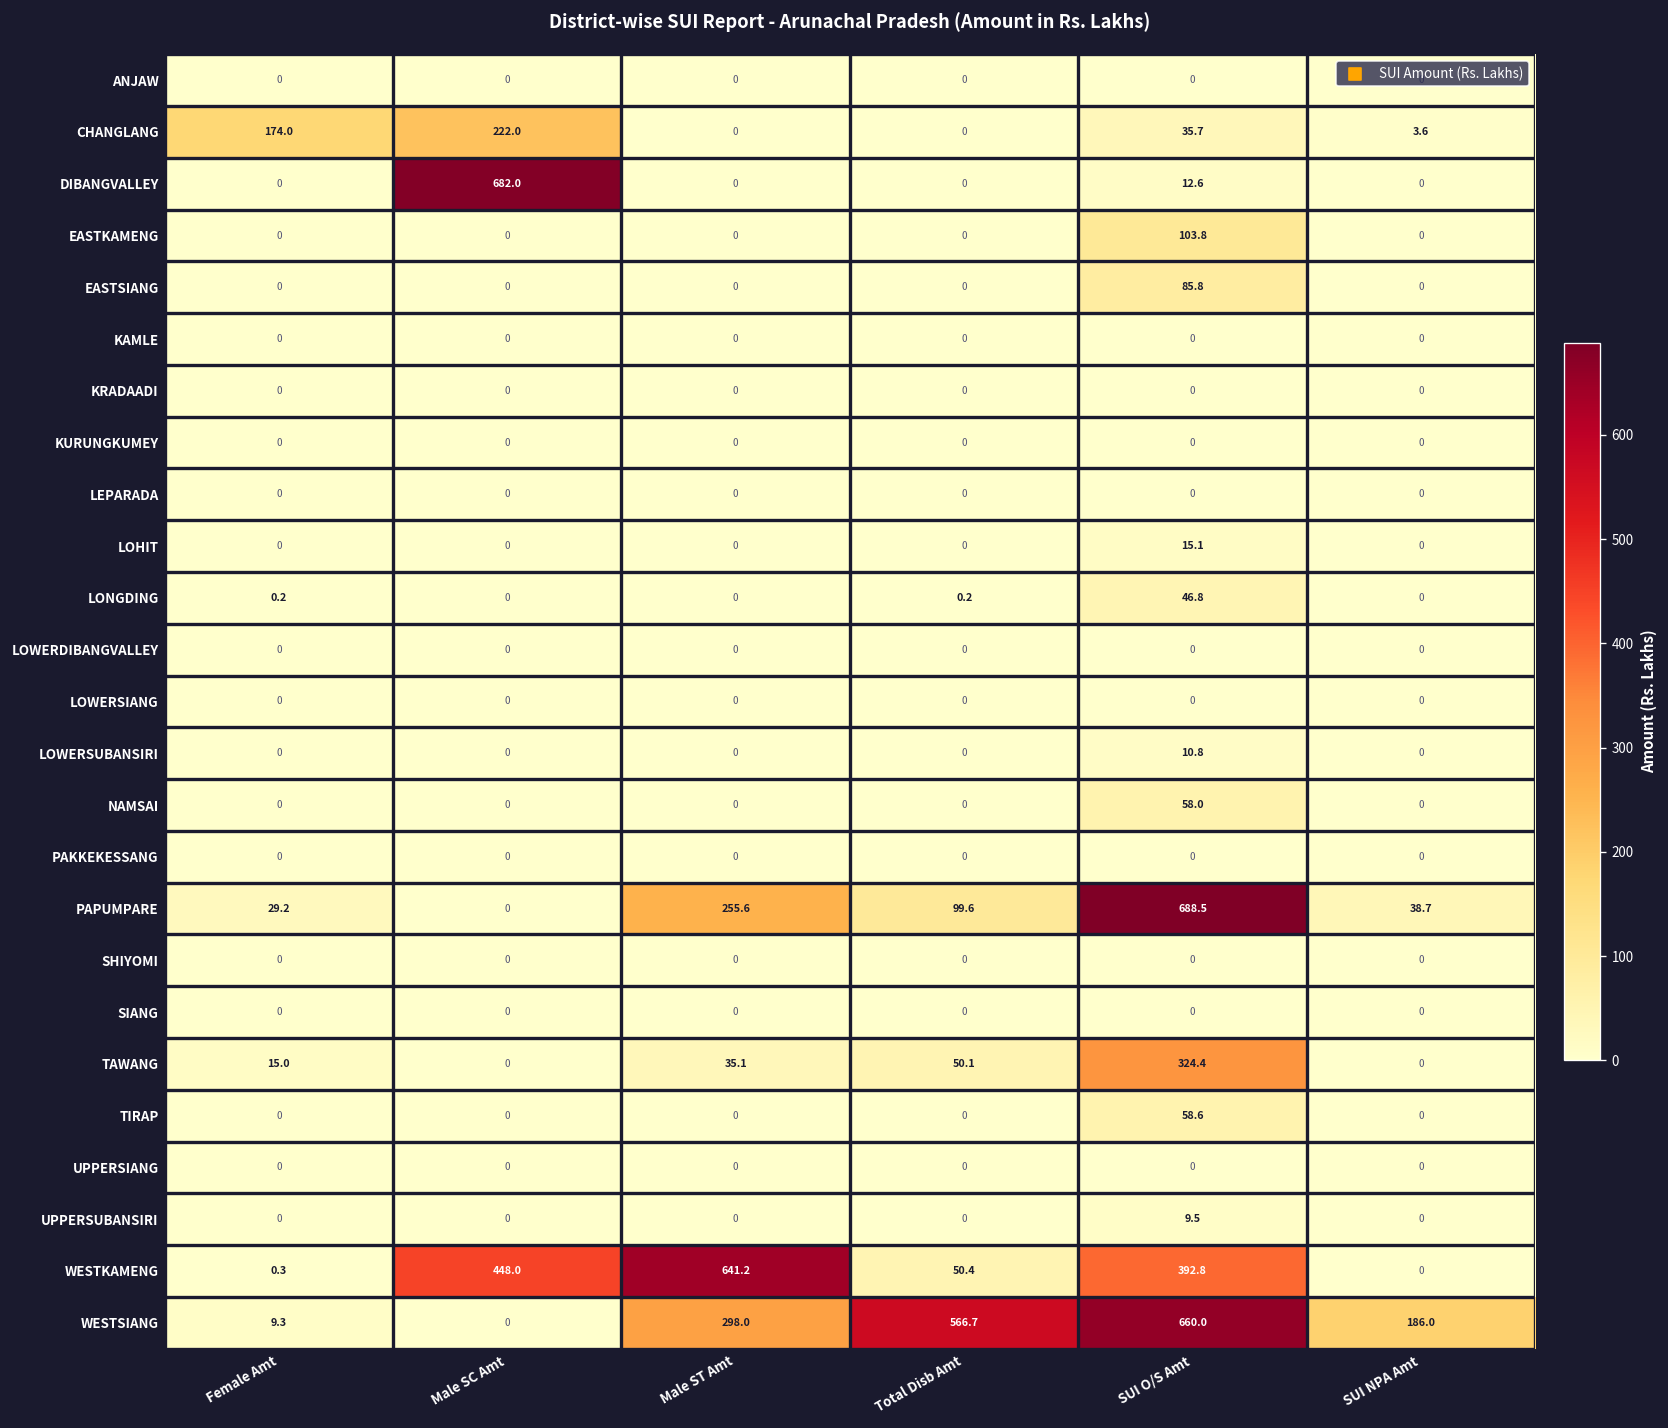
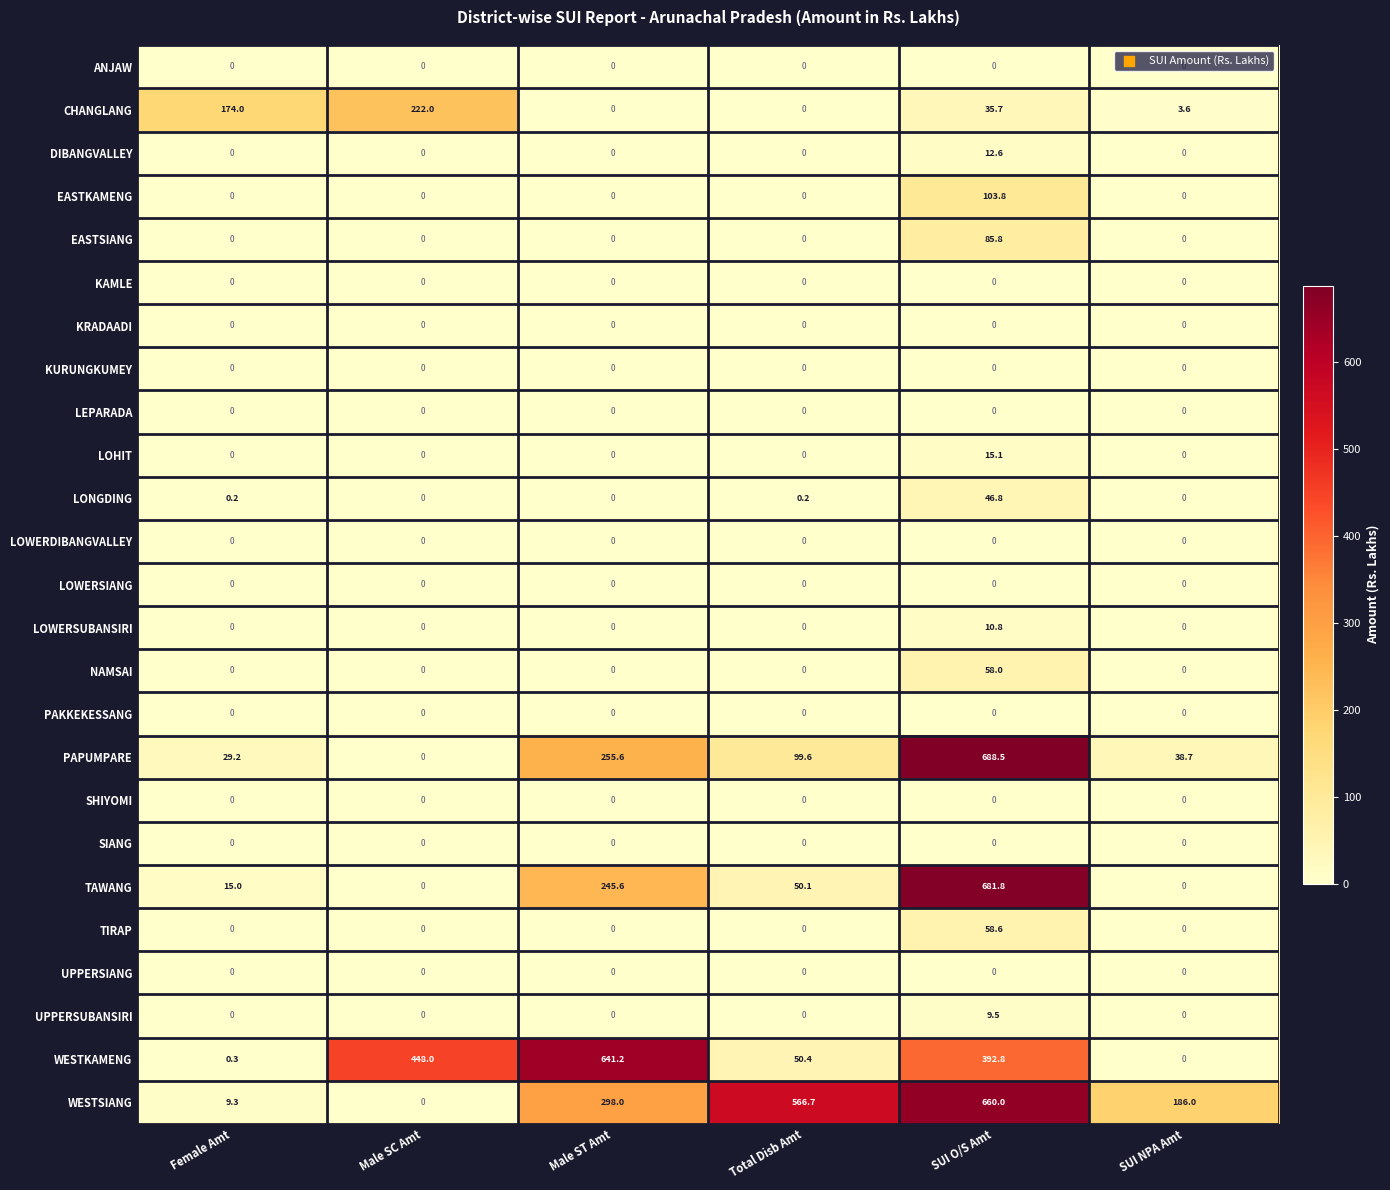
  {
    "ANJAW": {
      "Female Amt": 0,
      "Male SC Amt": 0,
      "Male ST Amt": 0,
      "Total Disb Amt": 0,
      "SUI O/S Amt": 0
    },
    "CHANGLANG": {
      "Female Amt": 174.0,
      "Male SC Amt": 222.0,
      "Male ST Amt": 0,
      "Total Disb Amt": 0,
      "SUI O/S Amt": 35.7,
      "SUI NPA Amt": 3.6
    },
    "DIBANGVALLEY": {
      "Female Amt": 0,
-     "Male SC Amt": 682.0,
+     "Male SC Amt": 0,
      "Male ST Amt": 0,
      "Total Disb Amt": 0,
      "SUI O/S Amt": 12.6,
      "SUI NPA Amt": 0
    },
    "EASTKAMENG": {
      "Female Amt": 0,
      "Male SC Amt": 0,
      "Male ST Amt": 0,
      "Total Disb Amt": 0,
      "SUI O/S Amt": 103.8,
      "SUI NPA Amt": 0
    },
    "EASTSIANG": {
      "Female Amt": 0,
      "Male SC Amt": 0,
      "Male ST Amt": 0,
      "Total Disb Amt": 0,
      "SUI O/S Amt": 85.8,
      "SUI NPA Amt": 0
    },
    "KAMLE": {
      "Female Amt": 0,
      "Male SC Amt": 0,
      "Male ST Amt": 0,
      "Total Disb Amt": 0,
      "SUI O/S Amt": 0,
      "SUI NPA Amt": 0
    },
    "KRADAADI": {
      "Female Amt": 0,
      "Male SC Amt": 0,
      "Male ST Amt": 0,
      "Total Disb Amt": 0,
      "SUI O/S Amt": 0,
      "SUI NPA Amt": 0
    },
    "KURUNGKUMEY": {
      "Female Amt": 0,
      "Male SC Amt": 0,
      "Male ST Amt": 0,
      "Total Disb Amt": 0,
      "SUI O/S Amt": 0,
      "SUI NPA Amt": 0
    },
    "LEPARADA": {
      "Female Amt": 0,
      "Male SC Amt": 0,
      "Male ST Amt": 0,
      "Total Disb Amt": 0,
      "SUI O/S Amt": 0,
      "SUI NPA Amt": 0
    },
    "LOHIT": {
      "Female Amt": 0,
      "Male SC Amt": 0,
      "Male ST Amt": 0,
      "Total Disb Amt": 0,
      "SUI O/S Amt": 15.1,
      "SUI NPA Amt": 0
    },
    "LONGDING": {
      "Female Amt": 0.2,
      "Male SC Amt": 0,
      "Male ST Amt": 0,
      "Total Disb Amt": 0.2,
      "SUI O/S Amt": 46.8,
      "SUI NPA Amt": 0
    },
    "LOWERDIBANGVALLEY": {
      "Female Amt": 0,
      "Male SC Amt": 0,
      "Male ST Amt": 0,
      "Total Disb Amt": 0,
      "SUI O/S Amt": 0,
      "SUI NPA Amt": 0
    },
    "LOWERSIANG": {
      "Female Amt": 0,
      "Male SC Amt": 0,
      "Male ST Amt": 0,
      "Total Disb Amt": 0,
      "SUI O/S Amt": 0,
      "SUI NPA Amt": 0
    },
    "LOWERSUBANSIRI": {
      "Female Amt": 0,
      "Male SC Amt": 0,
      "Male ST Amt": 0,
      "Total Disb Amt": 0,
      "SUI O/S Amt": 10.8,
      "SUI NPA Amt": 0
    },
    "NAMSAI": {
      "Female Amt": 0,
      "Male SC Amt": 0,
      "Male ST Amt": 0,
      "Total Disb Amt": 0,
      "SUI O/S Amt": 58.0,
      "SUI NPA Amt": 0
    },
    "PAKKEKESSANG": {
      "Female Amt": 0,
      "Male SC Amt": 0,
      "Male ST Amt": 0,
      "Total Disb Amt": 0,
      "SUI O/S Amt": 0,
      "SUI NPA Amt": 0
    },
    "PAPUMPARE": {
      "Female Amt": 29.2,
      "Male SC Amt": 0,
      "Male ST Amt": 255.6,
      "Total Disb Amt": 99.6,
      "SUI O/S Amt": 688.5,
      "SUI NPA Amt": 38.7
    },
    "SHIYOMI": {
      "Female Amt": 0,
      "Male SC Amt": 0,
      "Male ST Amt": 0,
      "Total Disb Amt": 0,
      "SUI O/S Amt": 0,
      "SUI NPA Amt": 0
    },
    "SIANG": {
      "Female Amt": 0,
      "Male SC Amt": 0,
      "Male ST Amt": 0,
      "Total Disb Amt": 0,
      "SUI O/S Amt": 0,
      "SUI NPA Amt": 0
    },
    "TAWANG": {
      "Female Amt": 15.0,
      "Male SC Amt": 0,
-     "Male ST Amt": 35.1,
+     "Male ST Amt": 245.6,
      "Total Disb Amt": 50.1,
-     "SUI O/S Amt": 324.4,
+     "SUI O/S Amt": 681.8,
      "SUI NPA Amt": 0
    },
    "TIRAP": {
      "Female Amt": 0,
      "Male SC Amt": 0,
      "Male ST Amt": 0,
      "Total Disb Amt": 0,
      "SUI O/S Amt": 58.6,
      "SUI NPA Amt": 0
    },
    "UPPERSIANG": {
      "Female Amt": 0,
      "Male SC Amt": 0,
      "Male ST Amt": 0,
      "Total Disb Amt": 0,
      "SUI O/S Amt": 0,
      "SUI NPA Amt": 0
    },
    "UPPERSUBANSIRI": {
      "Female Amt": 0,
      "Male SC Amt": 0,
      "Male ST Amt": 0,
      "Total Disb Amt": 0,
      "SUI O/S Amt": 9.5,
      "SUI NPA Amt": 0
    },
    "WESTKAMENG": {
      "Female Amt": 0.3,
      "Male SC Amt": 448.0,
      "Male ST Amt": 641.2,
      "Total Disb Amt": 50.4,
      "SUI O/S Amt": 392.8,
      "SUI NPA Amt": 0
    },
    "WESTSIANG": {
      "Female Amt": 9.3,
      "Male SC Amt": 0,
      "Male ST Amt": 298.0,
      "Total Disb Amt": 566.7,
      "SUI O/S Amt": 660.0,
      "SUI NPA Amt": 186.0
    }
  }
